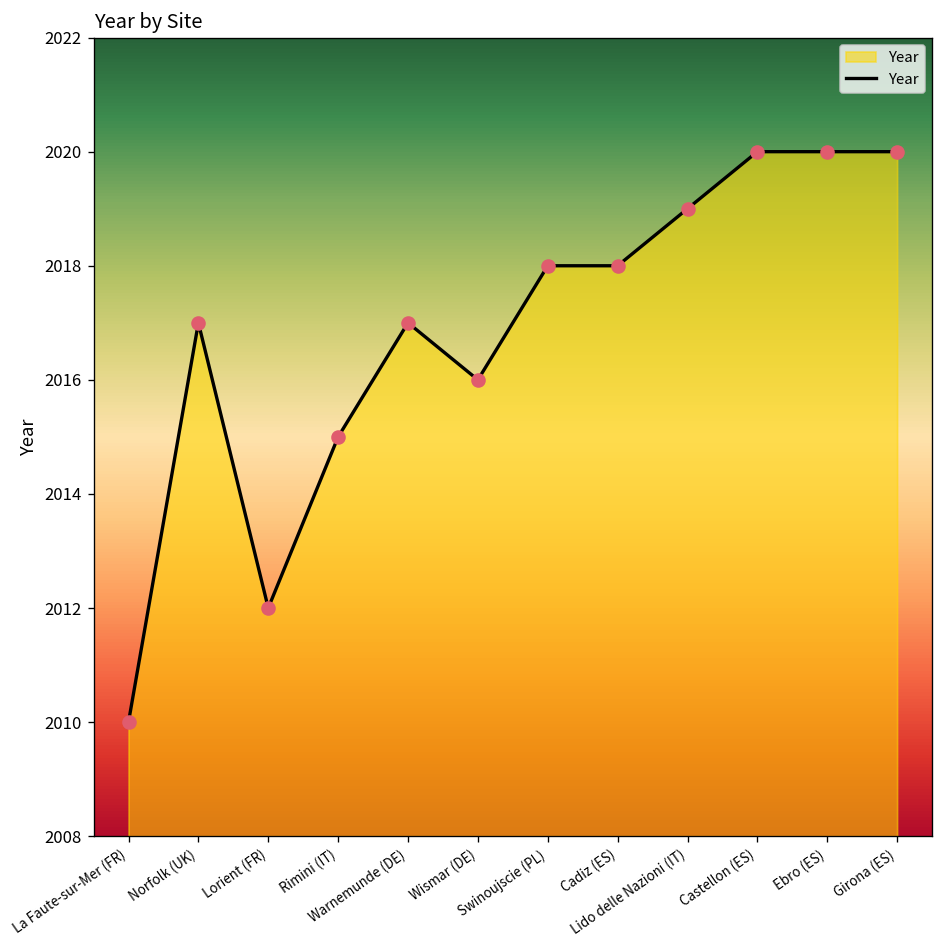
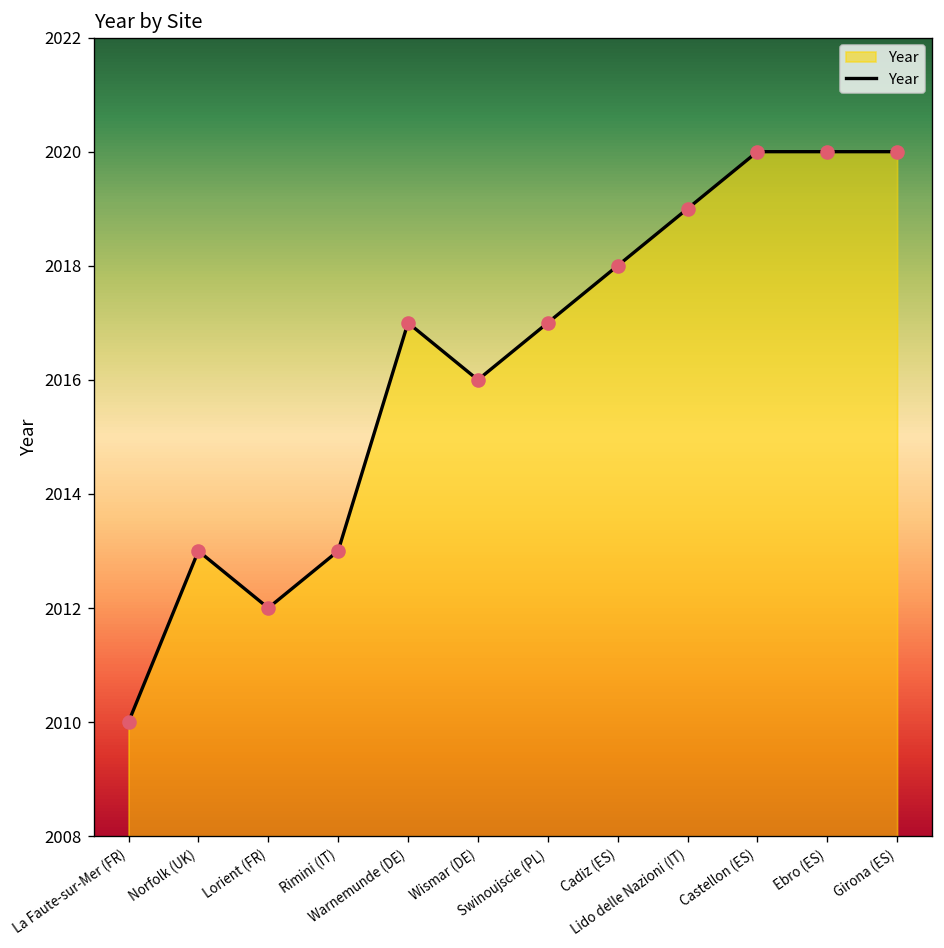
  {
    "La Faute-sur-Mer (FR)": 2010,
-   "Norfolk (UK)": 2017,
+   "Norfolk (UK)": 2013,
    "Lorient (FR)": 2012,
-   "Rimini (IT)": 2015,
+   "Rimini (IT)": 2013,
    "Warnemunde (DE)": 2017,
    "Wismar (DE)": 2016,
-   "Swinoujscie (PL)": 2018,
+   "Swinoujscie (PL)": 2017,
    "Cadiz (ES)": 2018,
    "Lido delle Nazioni (IT)": 2019,
    "Castellon (ES)": 2020,
    "Ebro (ES)": 2020,
    "Girona (ES)": 2020
  }
